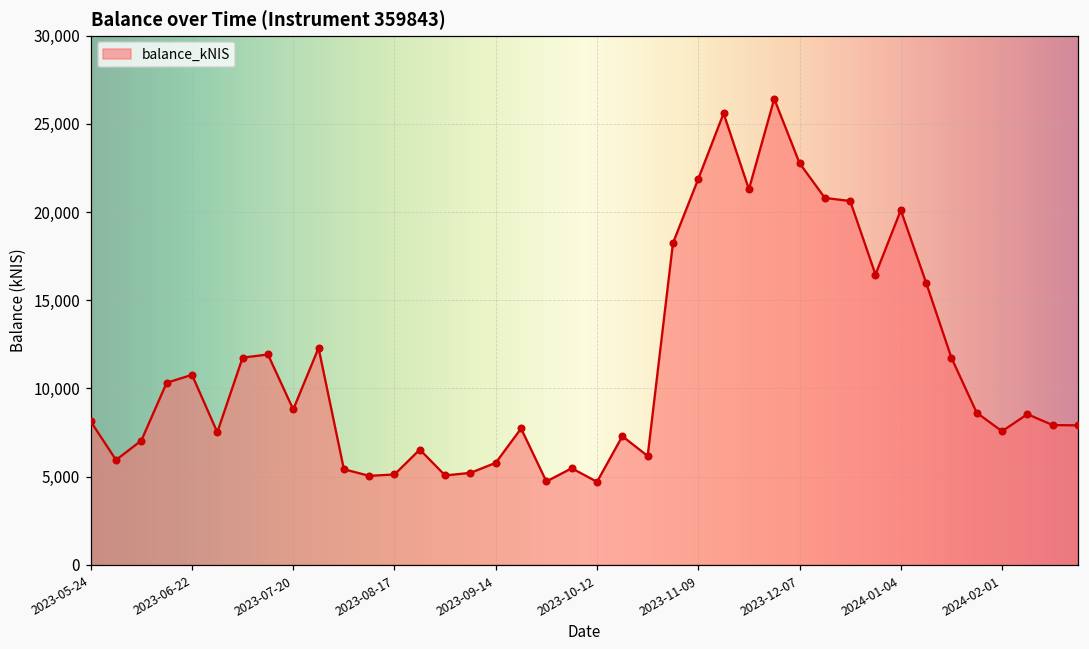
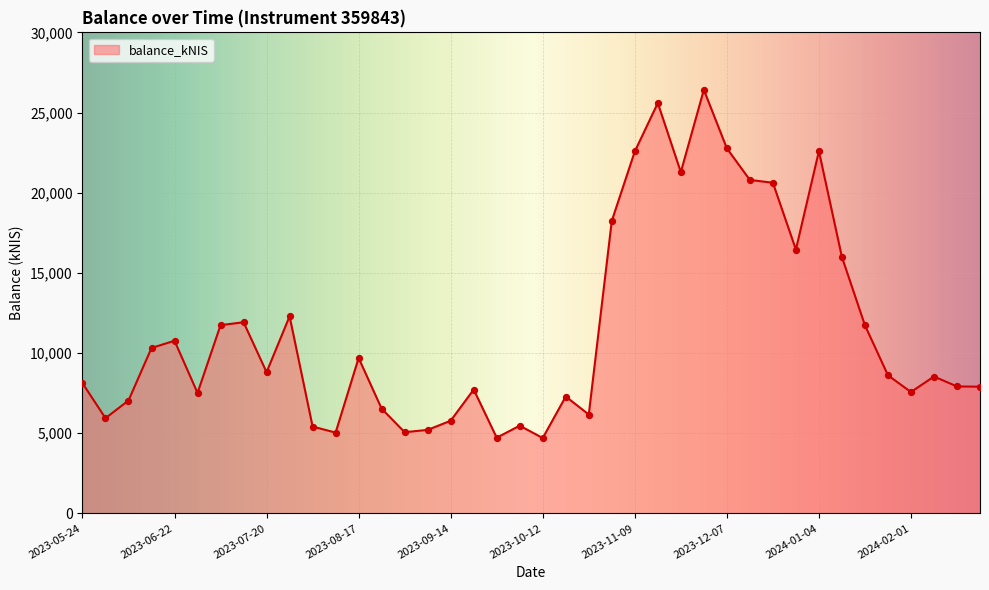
  {
    "2023-05-24": "8,100",
    "2023-06-22": "10,800",
    "2023-07-20": "8,800",
-   "2023-08-17": "5,100",
+   "2023-08-17": "9,700",
    "2023-09-14": "5,800",
    "2023-10-12": "4,700",
-   "2023-11-09": "21,900",
+   "2023-11-09": "22,600",
    "2023-12-07": "22,800",
-   "2024-01-04": "20,100",
+   "2024-01-04": "22,600",
    "2024-02-01": "7,600"
  }
